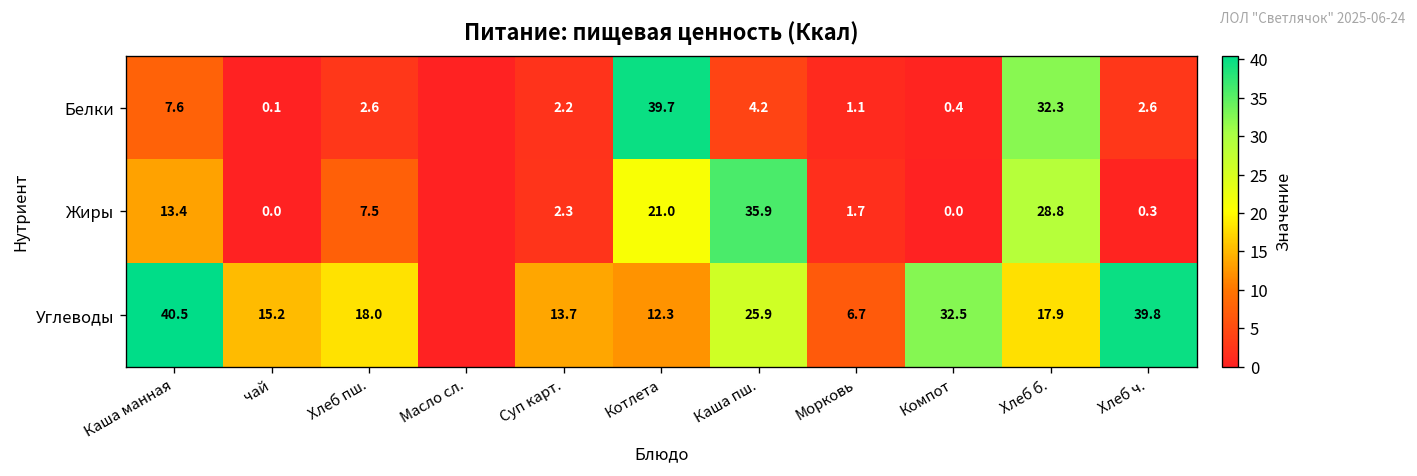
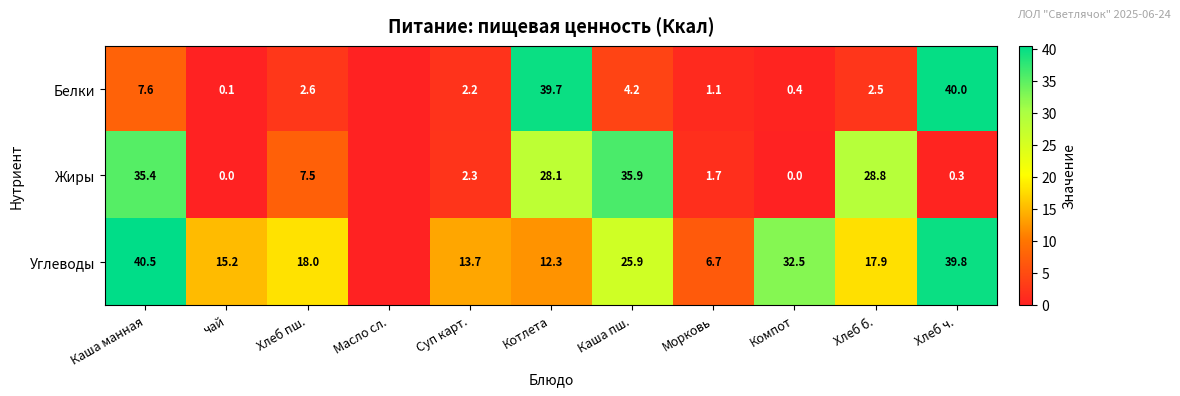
  {
    "Белки": {
      "Каша манная": 7.6,
      "чай": 0.1,
      "Хлеб пш.": 2.6,
      "Суп карт.": 2.2,
      "Котлета": 39.7,
      "Каша пш.": 4.2,
      "Морковь": 1.1,
      "Компот": 0.4,
-     "Хлеб б.": 32.3,
-     "Хлеб ч.": 2.6
+     "Хлеб б.": 2.5,
+     "Хлеб ч.": 40.0
    },
    "Жиры": {
-     "Каша манная": 13.4,
+     "Каша манная": 35.4,
      "чай": 0.0,
      "Хлеб пш.": 7.5,
      "Суп карт.": 2.3,
-     "Котлета": 21.0,
+     "Котлета": 28.1,
      "Каша пш.": 35.9,
      "Морковь": 1.7,
      "Компот": 0.0,
      "Хлеб б.": 28.8,
      "Хлеб ч.": 0.3
    },
    "Углеводы": {
      "Каша манная": 40.5,
      "чай": 15.2,
      "Хлеб пш.": 18.0,
      "Суп карт.": 13.7,
      "Котлета": 12.3,
      "Каша пш.": 25.9,
      "Морковь": 6.7,
      "Компот": 32.5,
      "Хлеб б.": 17.9,
      "Хлеб ч.": 39.8
    }
  }
